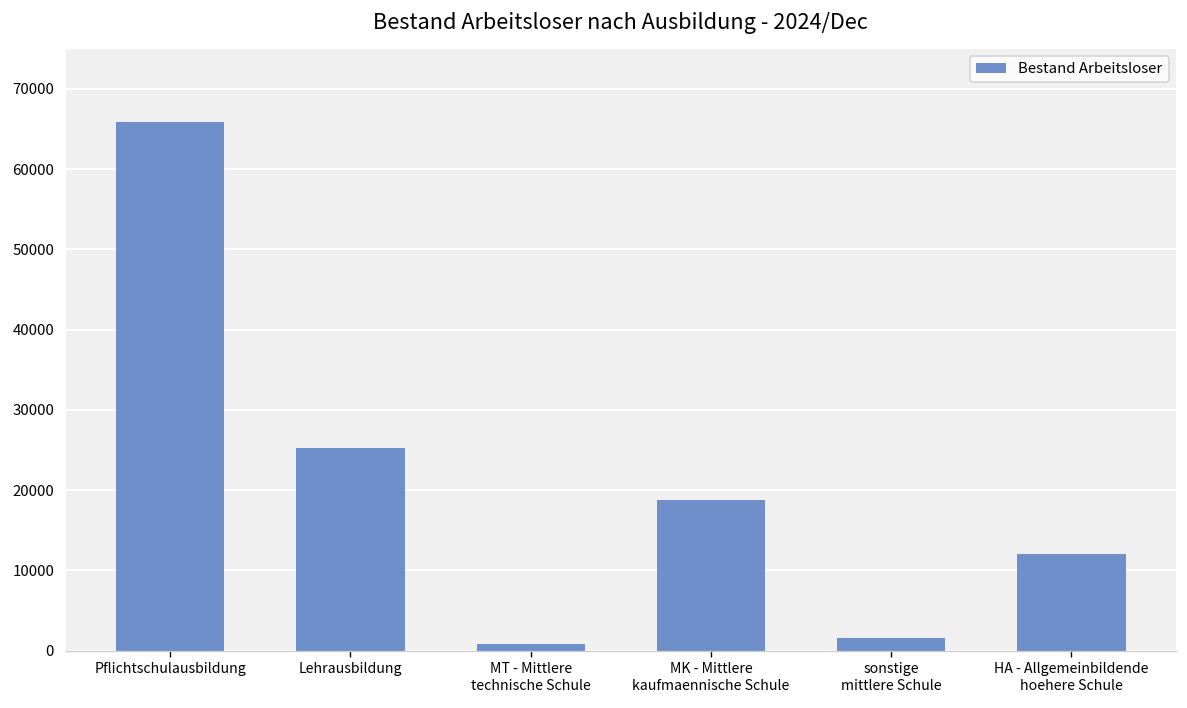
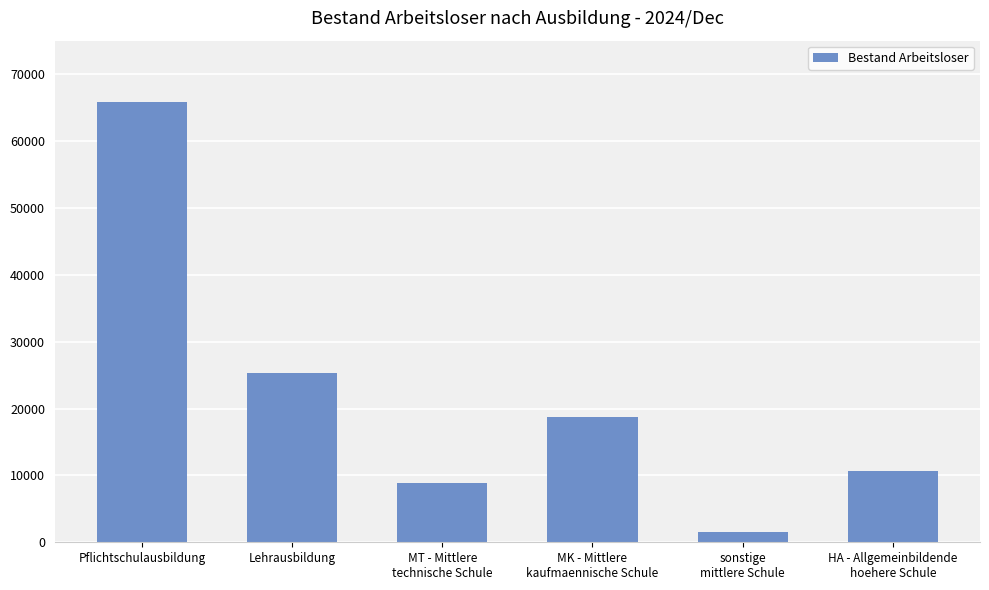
  {
    "Pflichtschulausbildung": 66000,
    "Lehrausbildung": 25000,
-   "MT - Mittlere technische Schule": 1000,
+   "MT - Mittlere technische Schule": 9000,
    "MK - Mittlere kaufmaennische Schule": 19000,
    "sonstige mittlere Schule": 2000,
-   "HA - Allgemeinbildende hoehere Schule": 12000
+   "HA - Allgemeinbildende hoehere Schule": 11000
  }
